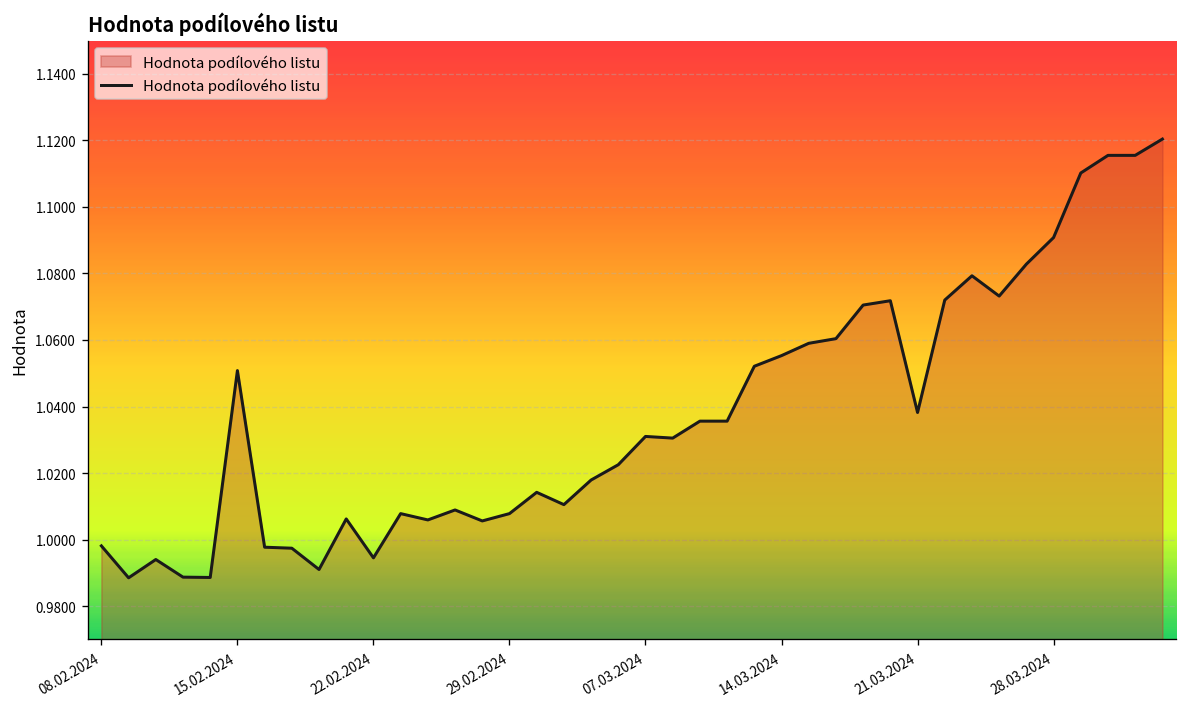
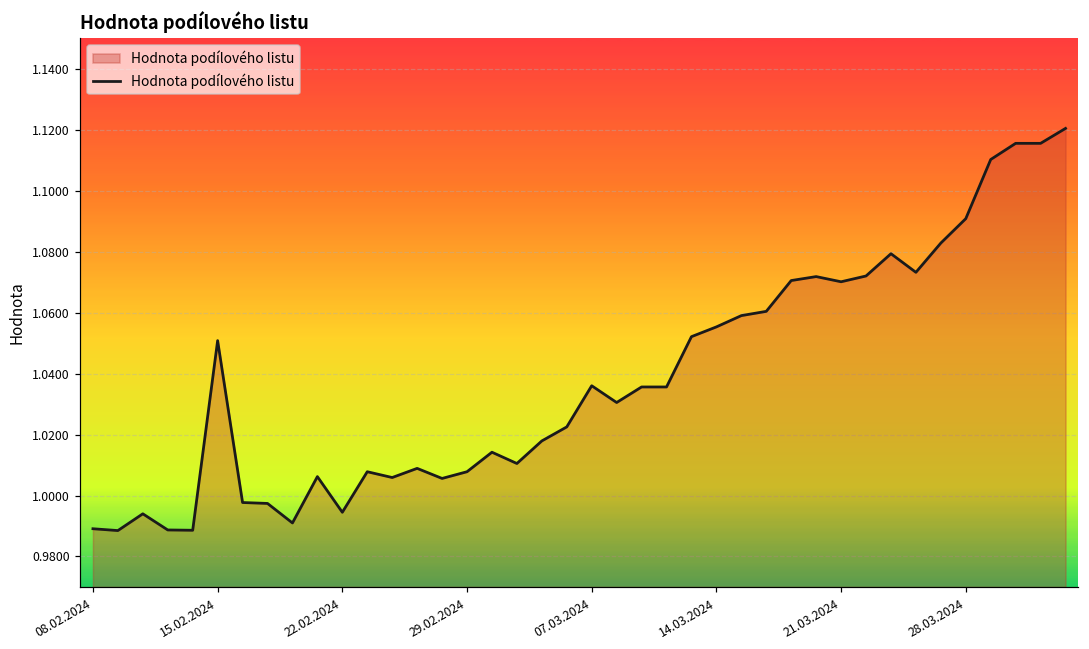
  {
-   "08.02.2024": 0.998,
+   "08.02.2024": 0.989,
    "15.02.2024": 1.051,
    "22.02.2024": 0.995,
    "29.02.2024": 1.008,
-   "07.03.2024": 1.031,
+   "07.03.2024": 1.036,
    "14.03.2024": 1.055,
-   "21.03.2024": 1.038,
+   "21.03.2024": 1.070,
    "28.03.2024": 1.091
  }
